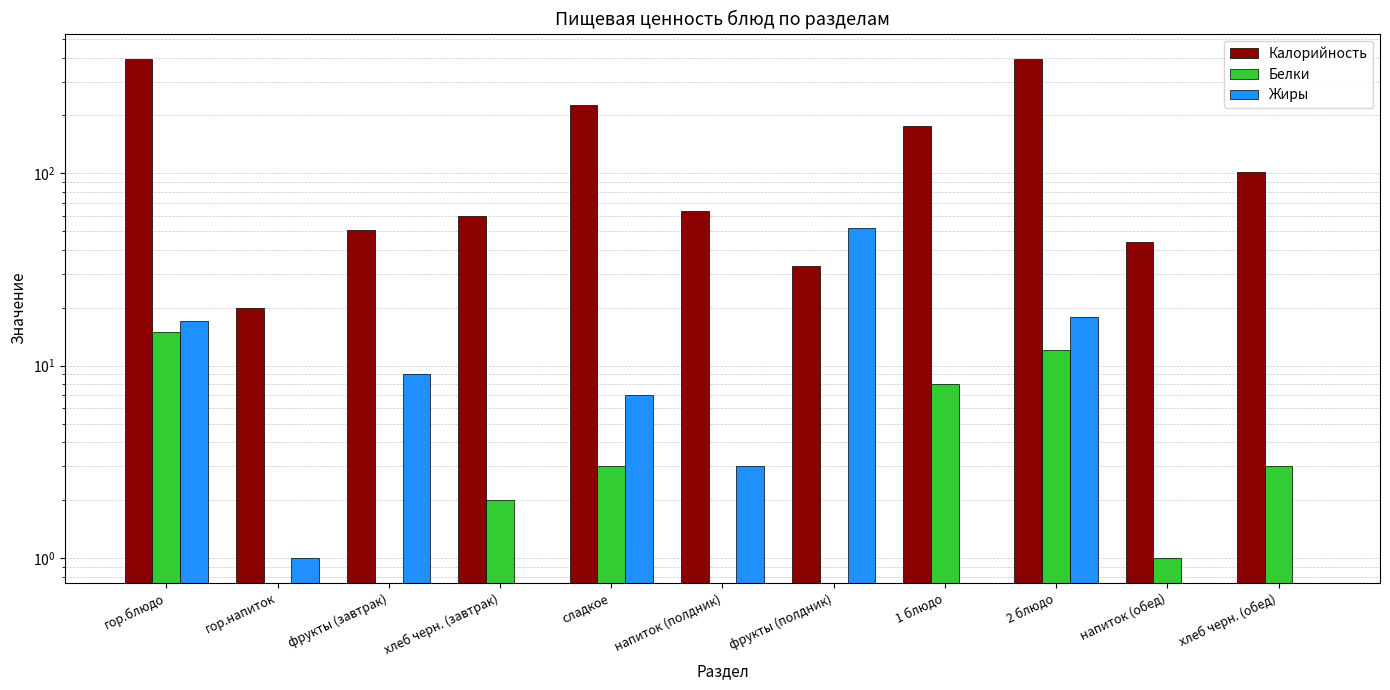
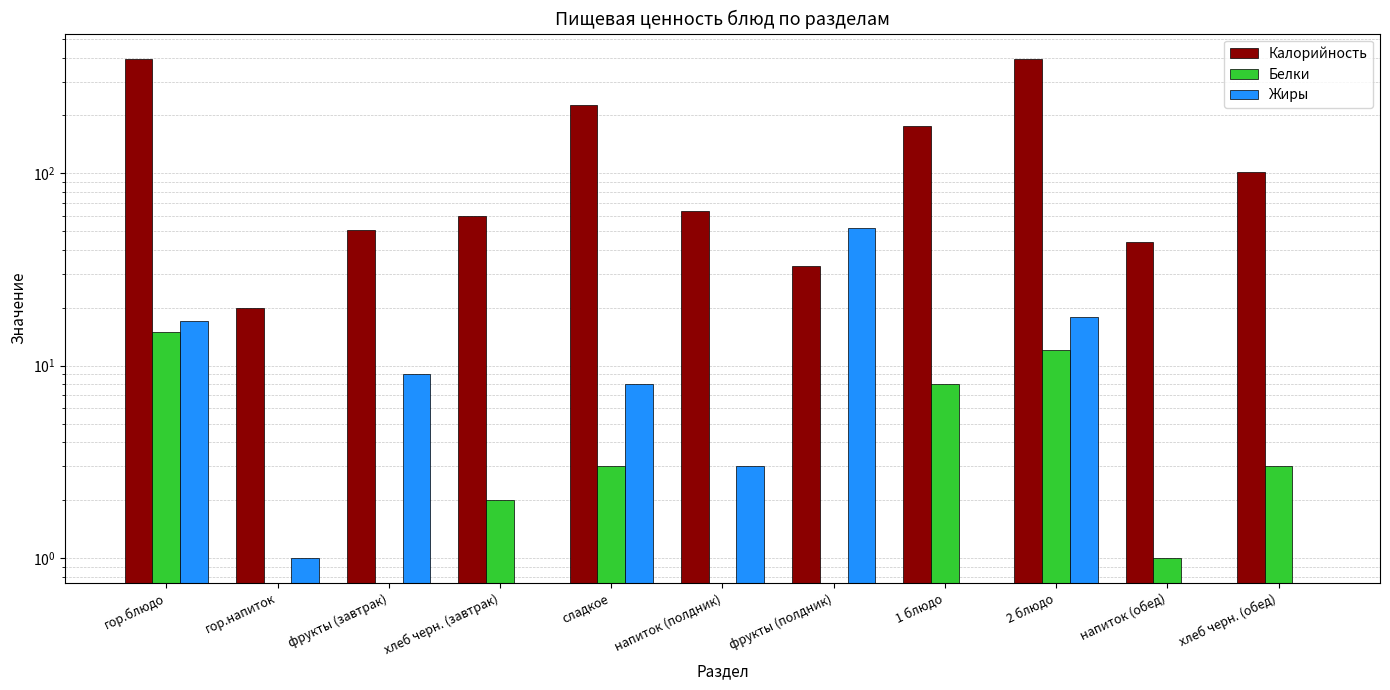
  {
    "Калорийность": {
      "гор.блюдо": 400,
      "гор.напиток": 20,
      "фрукты (завтрак)": 51,
      "хлеб черн. (завтрак)": 60,
      "сладкое": 230,
      "напиток (полдник)": 64,
      "фрукты (полдник)": 33,
      "1 блюдо": 180,
      "2 блюдо": 390,
      "напиток (обед)": 44,
      "хлеб черн. (обед)": 100
    },
    "Белки": {
      "гор.блюдо": 15,
      "хлеб черн. (завтрак)": 2,
      "сладкое": 3,
      "1 блюдо": 8,
      "2 блюдо": 12,
      "напиток (обед)": 1,
      "хлеб черн. (обед)": 3
    },
    "Жиры": {
      "гор.блюдо": 17,
      "гор.напиток": 1,
      "фрукты (завтрак)": 9,
-     "сладкое": 7,
+     "сладкое": 8,
      "напиток (полдник)": 3,
      "фрукты (полдник)": 52,
      "2 блюдо": 18
    }
  }
